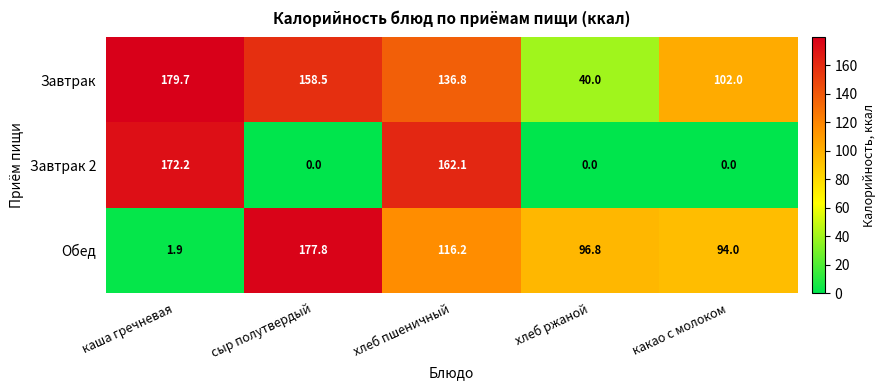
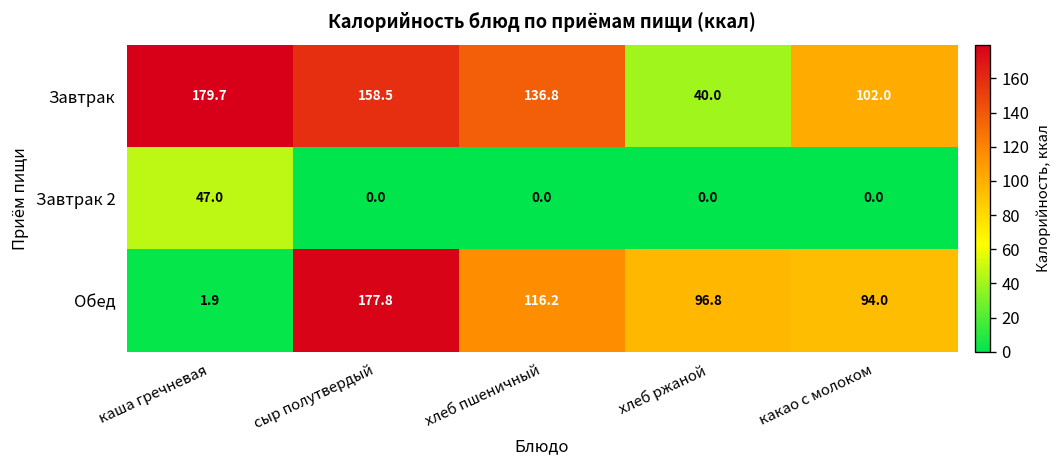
  {
    "Завтрак": {
      "каша гречневая": 179.7,
      "сыр полутвердый": 158.5,
      "хлеб пшеничный": 136.8,
      "хлеб ржаной": 40.0,
      "какао с молоком": 102.0
    },
    "Завтрак 2": {
-     "каша гречневая": 172.2,
+     "каша гречневая": 47.0,
      "сыр полутвердый": 0.0,
-     "хлеб пшеничный": 162.1,
+     "хлеб пшеничный": 0.0,
      "хлеб ржаной": 0.0,
      "какао с молоком": 0.0
    },
    "Обед": {
      "каша гречневая": 1.9,
      "сыр полутвердый": 177.8,
      "хлеб пшеничный": 116.2,
      "хлеб ржаной": 96.8,
      "какао с молоком": 94.0
    }
  }
